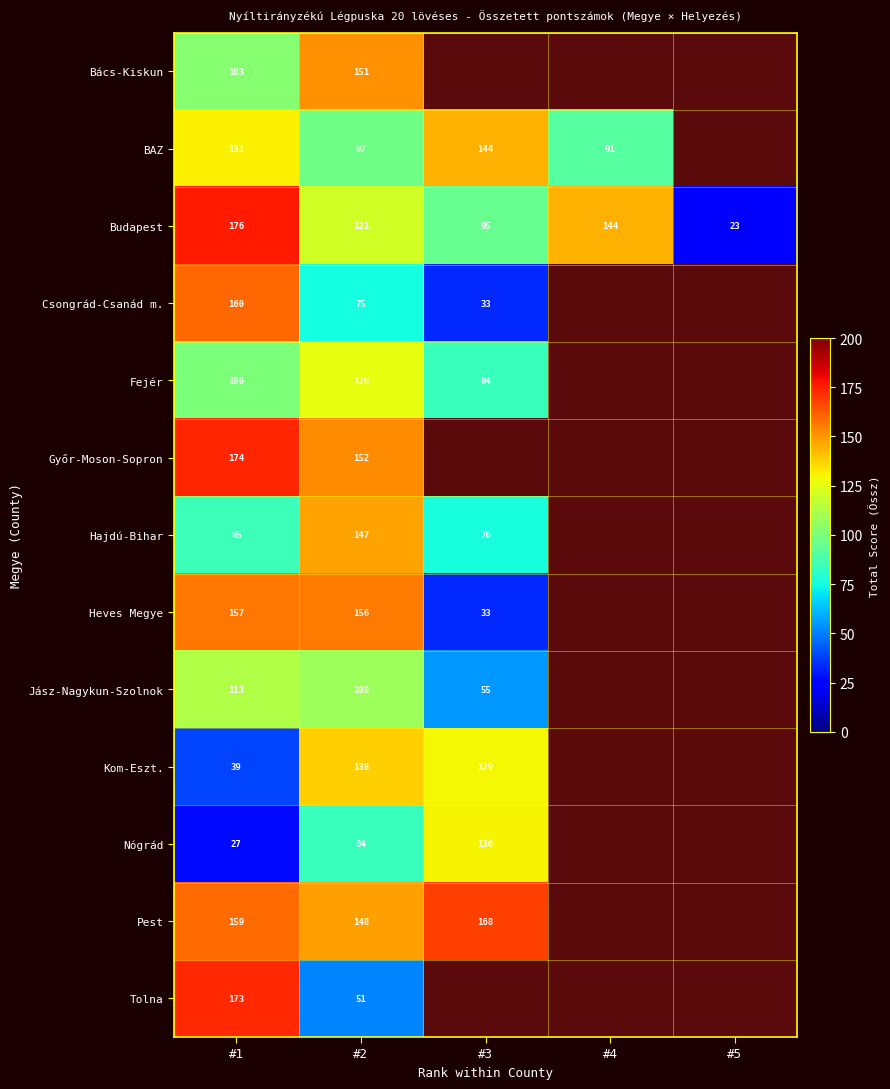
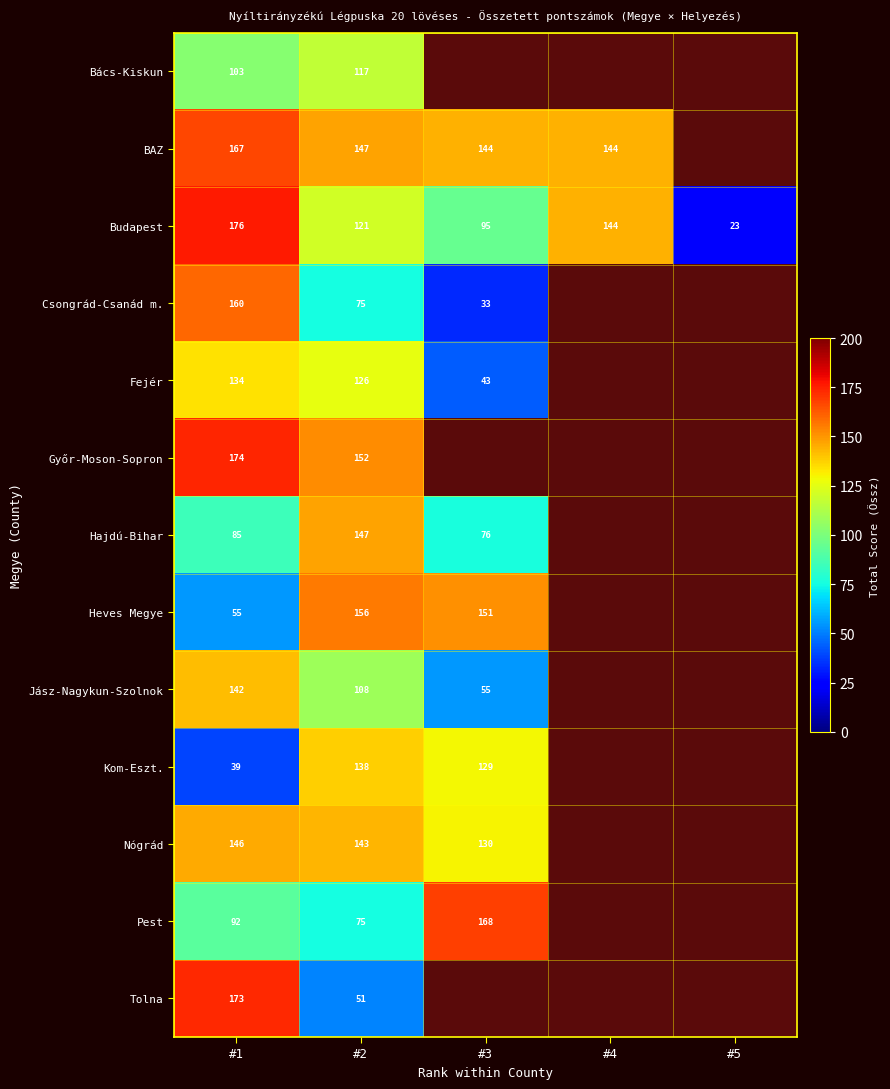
  {
    "Bács-Kiskun": {
      "#1": 103,
-     "#2": 151
+     "#2": 117
    },
    "BAZ": {
-     "#1": 131,
-     "#2": 97,
+     "#1": 167,
+     "#2": 147,
      "#3": 144,
-     "#4": 91
+     "#4": 144
    },
    "Budapest": {
      "#1": 176,
      "#2": 121,
      "#3": 95,
      "#4": 144,
      "#5": 23
    },
    "Csongrád-Csanád m.": {
      "#1": 160,
      "#2": 75,
      "#3": 33
    },
    "Fejér": {
-     "#1": 100,
+     "#1": 134,
      "#2": 126,
-     "#3": 84
+     "#3": 43
    },
    "Győr-Moson-Sopron": {
      "#1": 174,
      "#2": 152
    },
    "Hajdú-Bihar": {
      "#1": 85,
      "#2": 147,
      "#3": 76
    },
    "Heves Megye": {
-     "#1": 157,
+     "#1": 55,
      "#2": 156,
-     "#3": 33
+     "#3": 151
    },
    "Jász-Nagykun-Szolnok": {
-     "#1": 113,
+     "#1": 142,
      "#2": 108,
      "#3": 55
    },
    "Kom-Eszt.": {
      "#1": 39,
      "#2": 138,
      "#3": 129
    },
    "Nógrád": {
-     "#1": 27,
-     "#2": 84,
+     "#1": 146,
+     "#2": 143,
      "#3": 130
    },
    "Pest": {
-     "#1": 159,
-     "#2": 148,
+     "#1": 92,
+     "#2": 75,
      "#3": 168
    },
    "Tolna": {
      "#1": 173,
      "#2": 51
    }
  }
